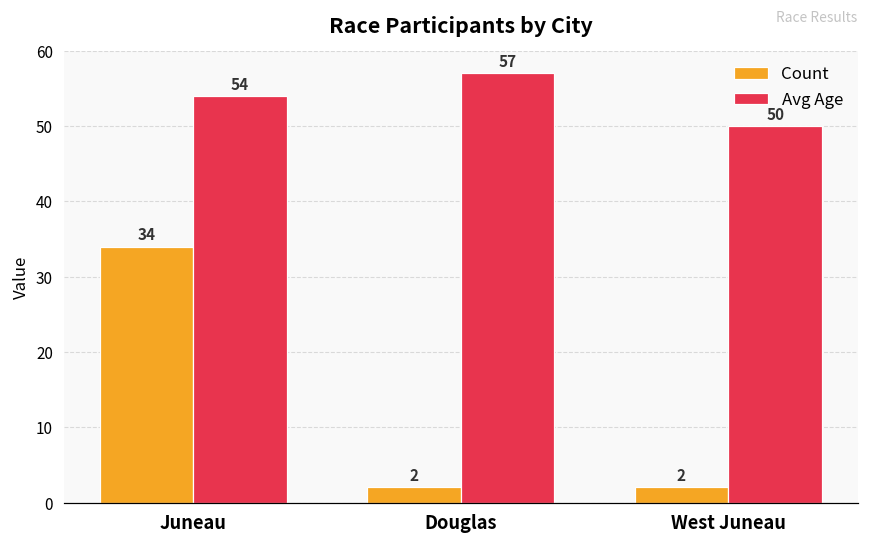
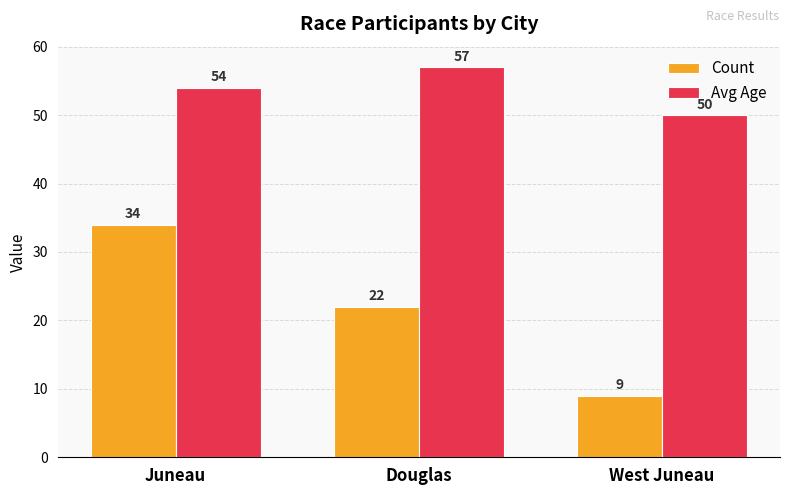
  {
    "Count": {
      "Juneau": 34,
-     "Douglas": 2,
-     "West Juneau": 2
+     "Douglas": 22,
+     "West Juneau": 9
    },
    "Avg Age": {
      "Juneau": 54,
      "Douglas": 57,
      "West Juneau": 50
    }
  }
